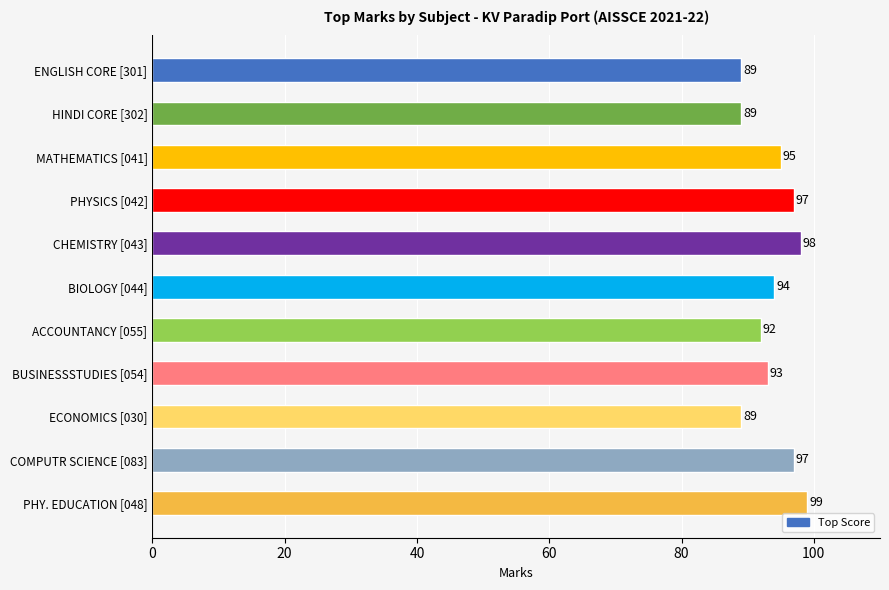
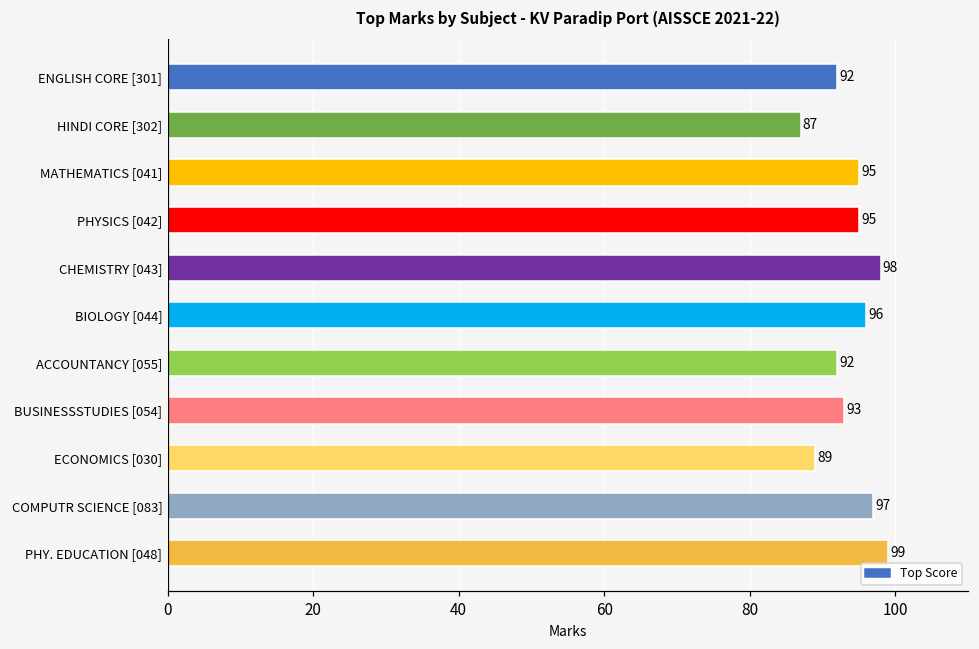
  {
-   "ENGLISH CORE [301]": 89,
-   "HINDI CORE [302]": 89,
+   "ENGLISH CORE [301]": 92,
+   "HINDI CORE [302]": 87,
    "MATHEMATICS [041]": 95,
-   "PHYSICS [042]": 97,
+   "PHYSICS [042]": 95,
    "CHEMISTRY [043]": 98,
-   "BIOLOGY [044]": 94,
+   "BIOLOGY [044]": 96,
    "ACCOUNTANCY [055]": 92,
    "BUSINESSSTUDIES [054]": 93,
    "ECONOMICS [030]": 89,
    "COMPUTR SCIENCE [083]": 97,
    "PHY. EDUCATION [048]": 99
  }
